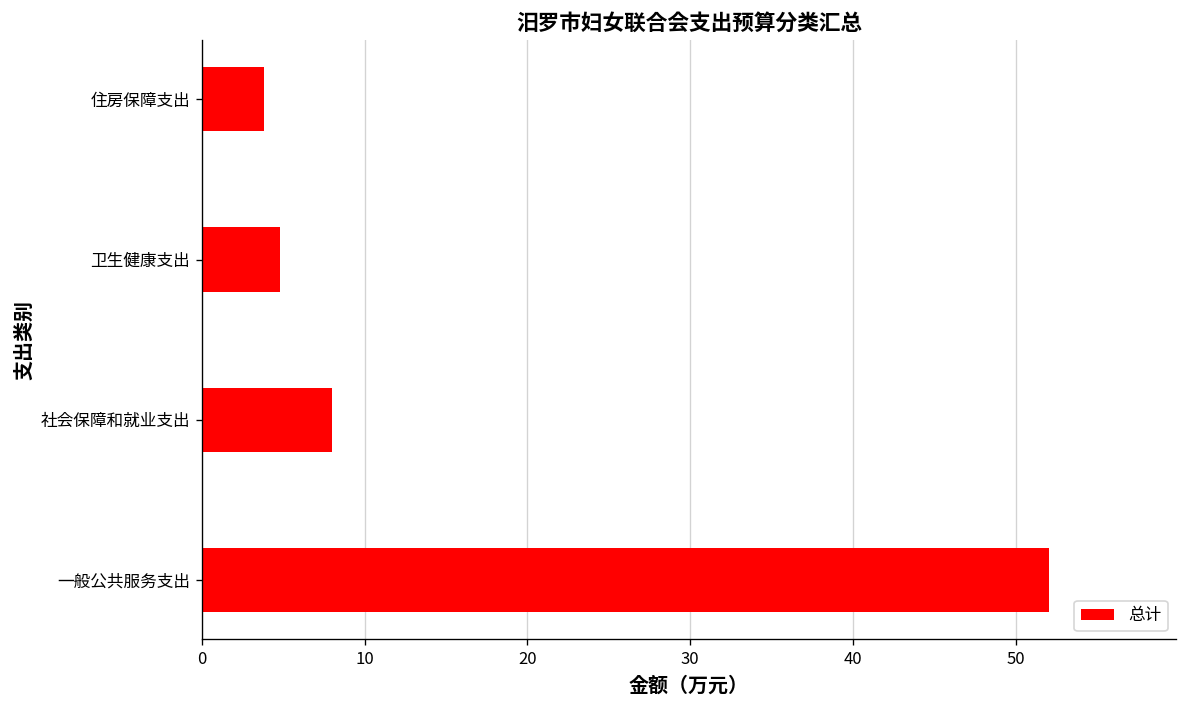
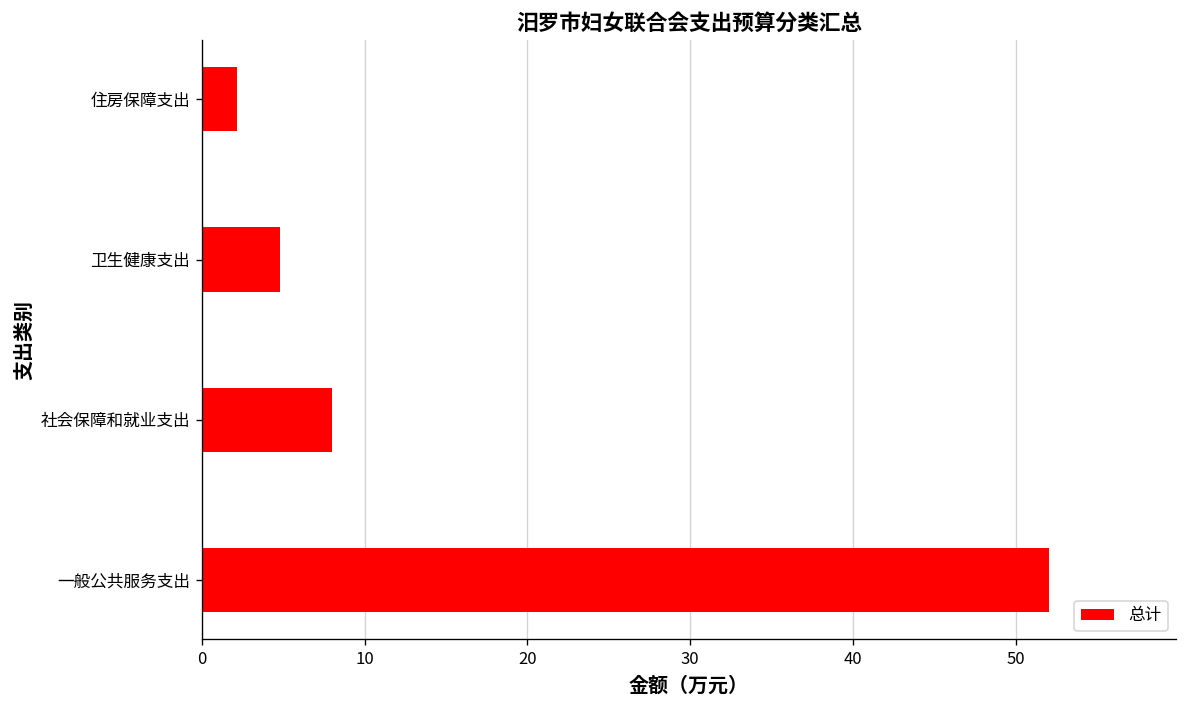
  {
-   "住房保障支出": 3.8,
+   "住房保障支出": 2.2,
    "卫生健康支出": 4.8,
    "社会保障和就业支出": 8.0,
    "一般公共服务支出": 52.0
  }
